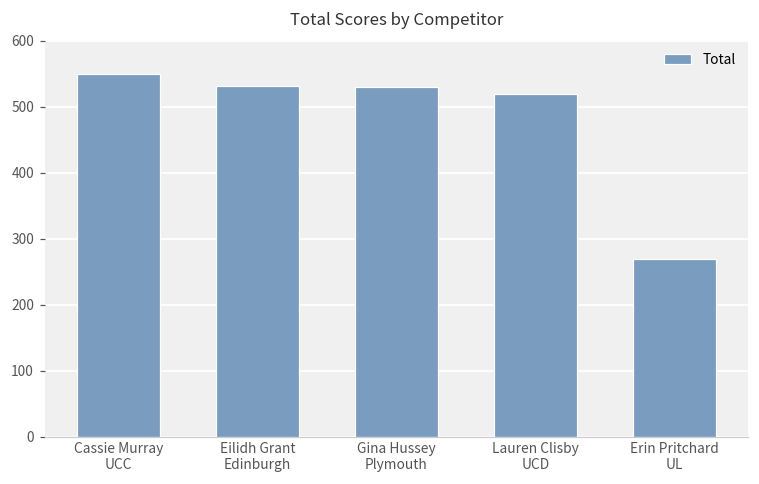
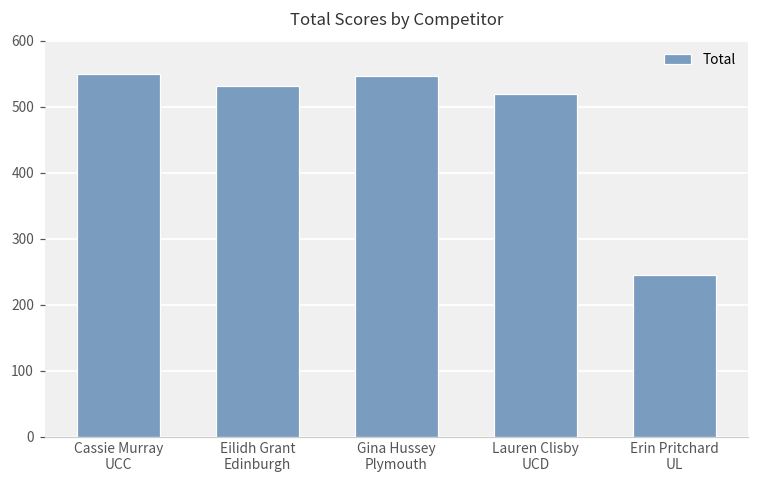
  {
    "Cassie Murray UCC": 550,
    "Eilidh Grant Edinburgh": 530,
-   "Gina Hussey Plymouth": 530,
+   "Gina Hussey Plymouth": 550,
    "Lauren Clisby UCD": 520,
-   "Erin Pritchard UL": 270
+   "Erin Pritchard UL": 250
  }
